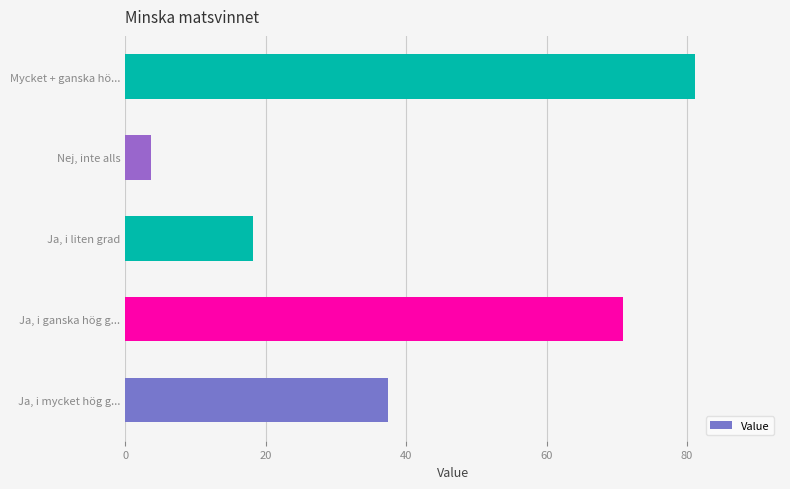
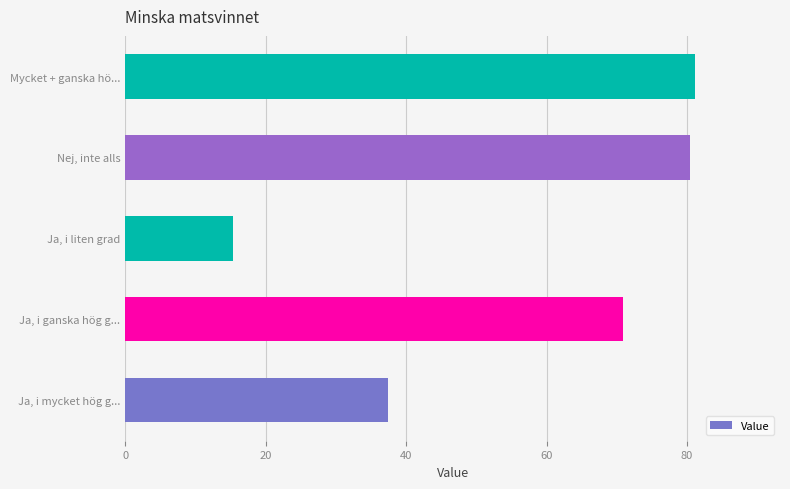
  {
    "Mycket + ganska hö...": 81,
-   "Nej, inte alls": 4,
-   "Ja, i liten grad": 18,
+   "Nej, inte alls": 80,
+   "Ja, i liten grad": 15,
    "Ja, i ganska hög g...": 71,
    "Ja, i mycket hög g...": 37
  }
